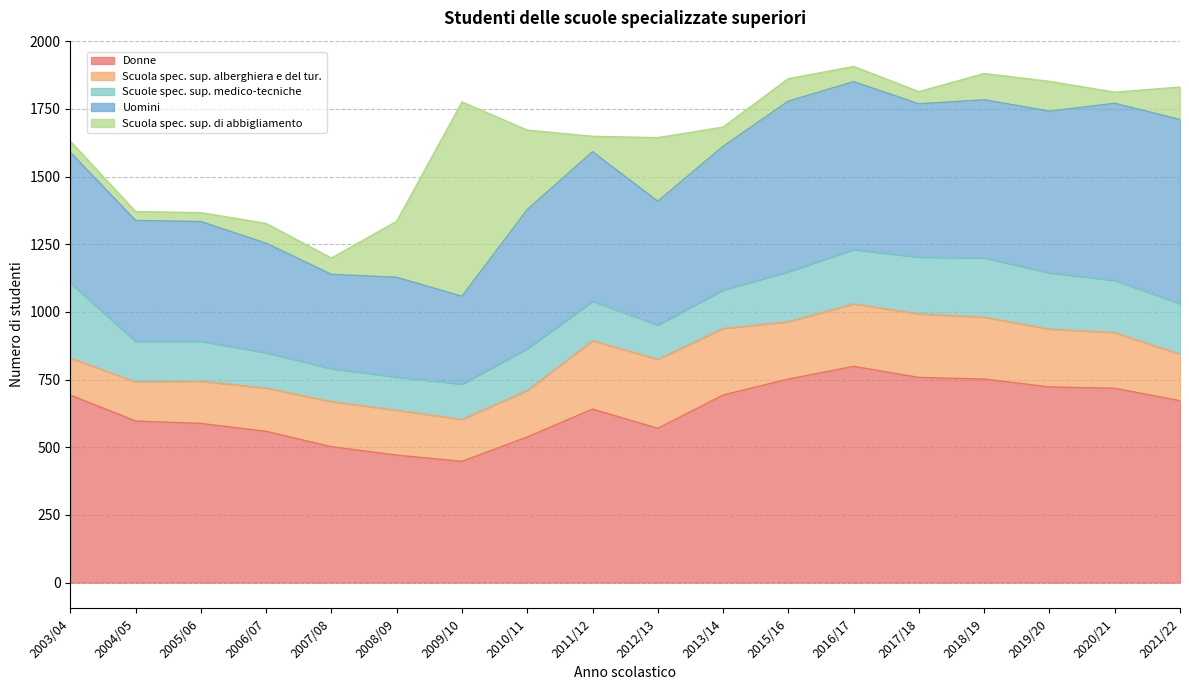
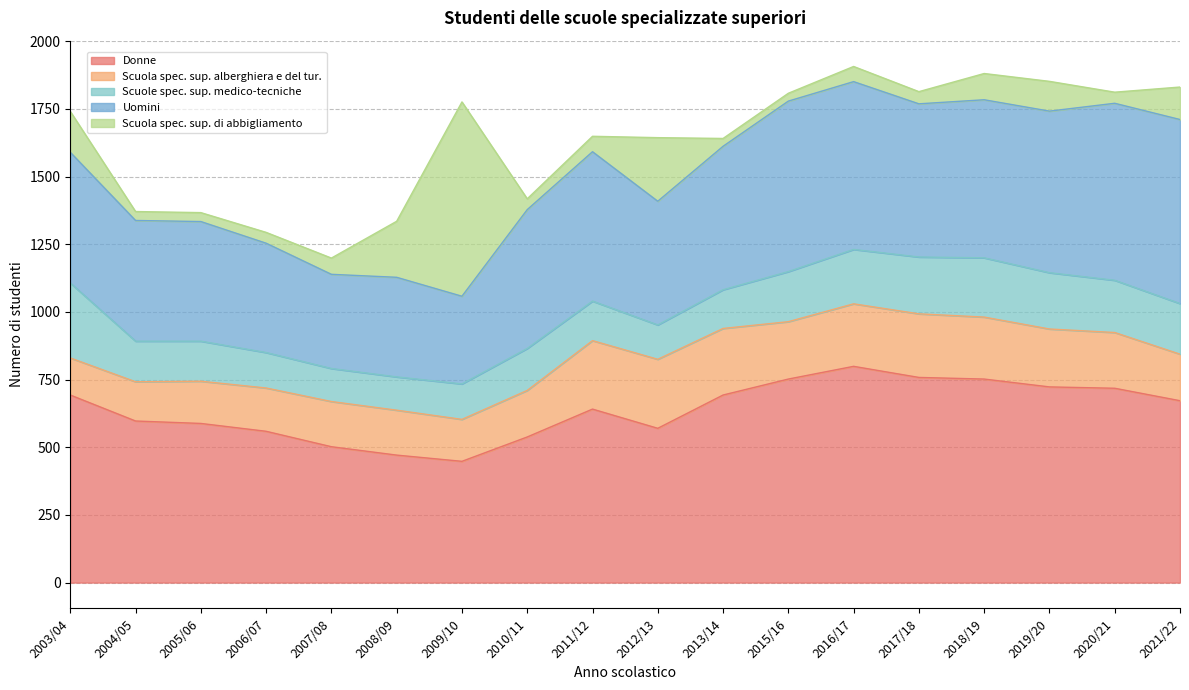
  {
    "Scuola spec. sup. di abbigliamento": {
-     "2003/04": 40,
+     "2003/04": 150,
      "2004/05": 30,
      "2005/06": 30,
-     "2006/07": 70,
+     "2006/07": 40,
      "2007/08": 60,
      "2008/09": 210,
      "2009/10": 720,
-     "2010/11": 290,
+     "2010/11": 40,
      "2011/12": 60,
      "2012/13": 240,
-     "2013/14": 70,
-     "2015/16": 80,
+     "2013/14": 30,
+     "2015/16": 30,
      "2016/17": 60,
      "2017/18": 50,
      "2018/19": 100,
      "2019/20": 110,
      "2020/21": 40,
      "2021/22": 120
    }
  }
